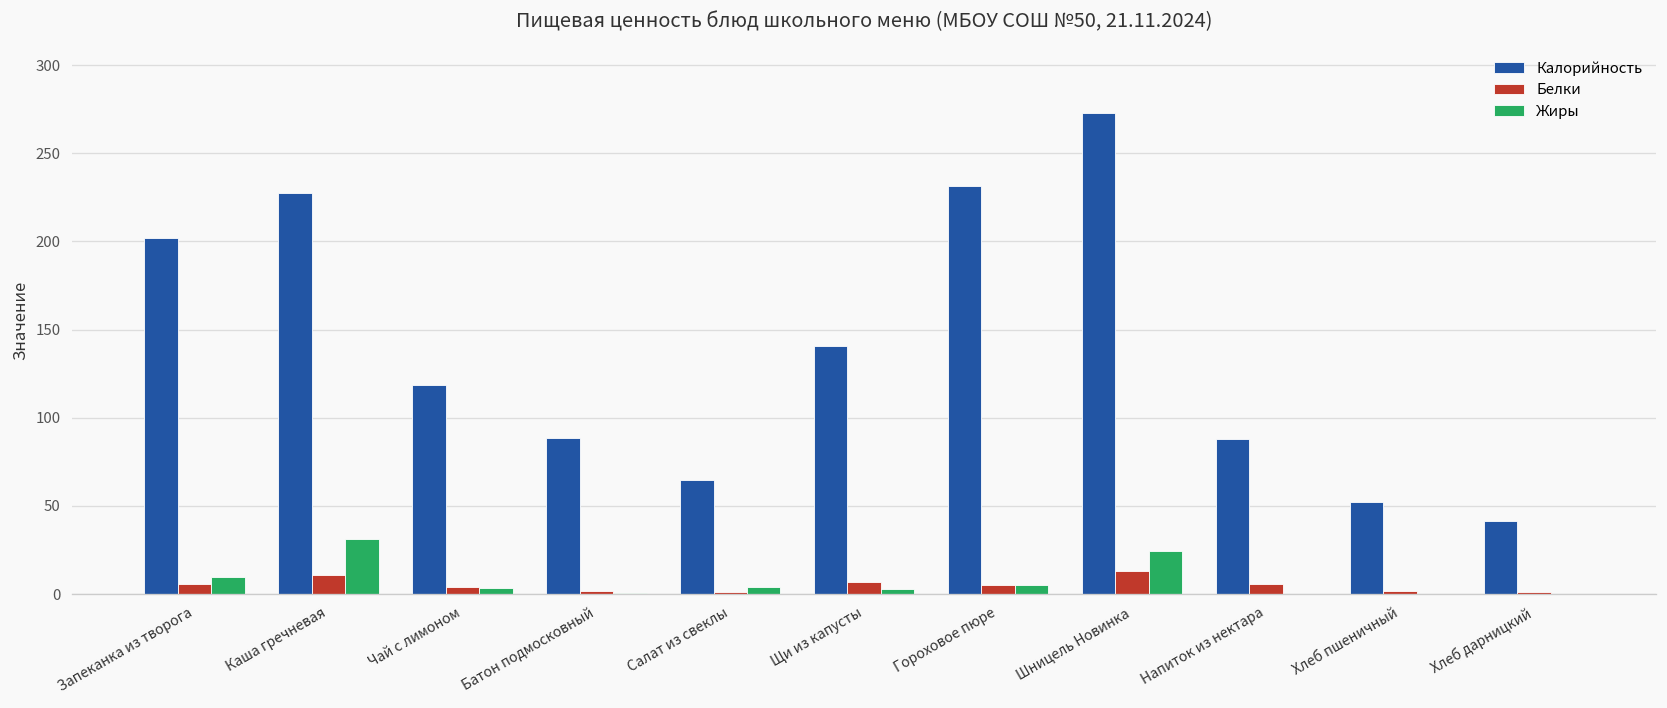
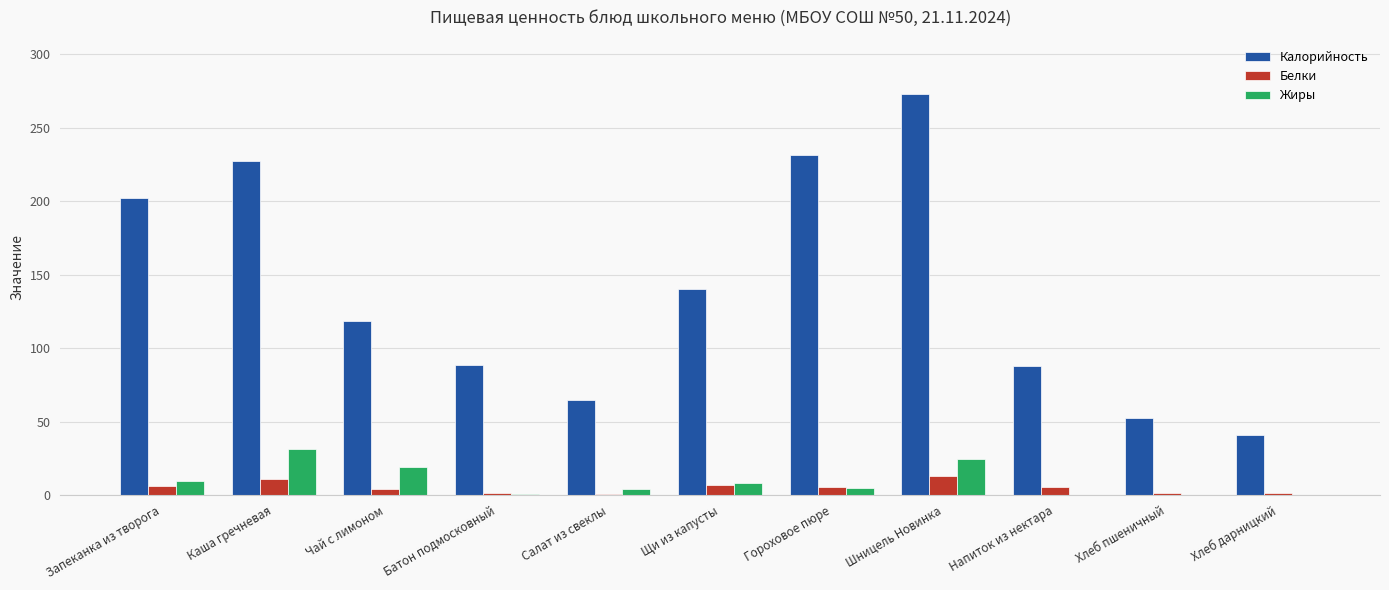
  {
    "Калорийность": {
      "Запеканка из творога": 202,
      "Каша гречневая": 228,
      "Чай с лимоном": 119,
      "Батон подмосковный": 89,
      "Салат из свеклы": 65,
      "Щи из капусты": 141,
      "Гороховое пюре": 232,
      "Шницель Новинка": 273,
      "Напиток из нектара": 88,
      "Хлеб пшеничный": 52,
      "Хлеб дарницкий": 41
    },
    "Белки": {
      "Запеканка из творога": 6,
      "Каша гречневая": 11,
      "Чай с лимоном": 4,
      "Щи из капусты": 7,
      "Гороховое пюре": 5,
      "Шницель Новинка": 13,
      "Напиток из нектара": 6
    },
    "Жиры": {
      "Запеканка из творога": 10,
      "Каша гречневая": 31,
-     "Чай с лимоном": 4,
+     "Чай с лимоном": 19,
      "Салат из свеклы": 4,
-     "Щи из капусты": 3,
+     "Щи из капусты": 8,
      "Гороховое пюре": 5,
      "Шницель Новинка": 24,
      "Напиток из нектара": 0
    }
  }
